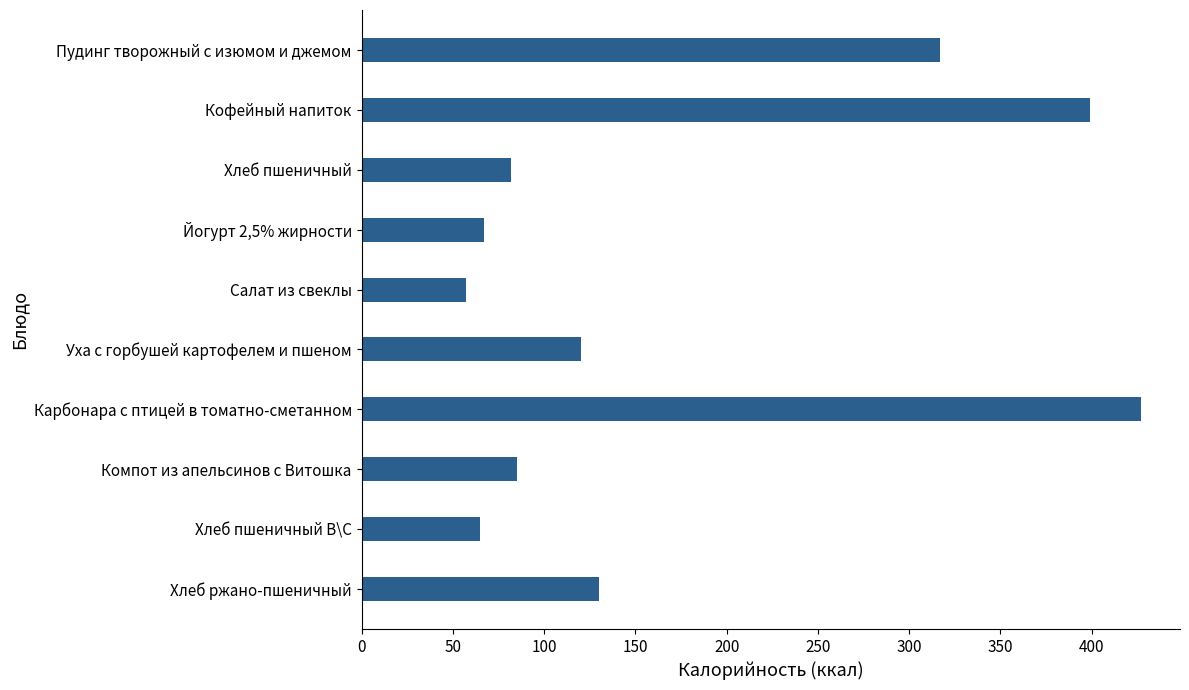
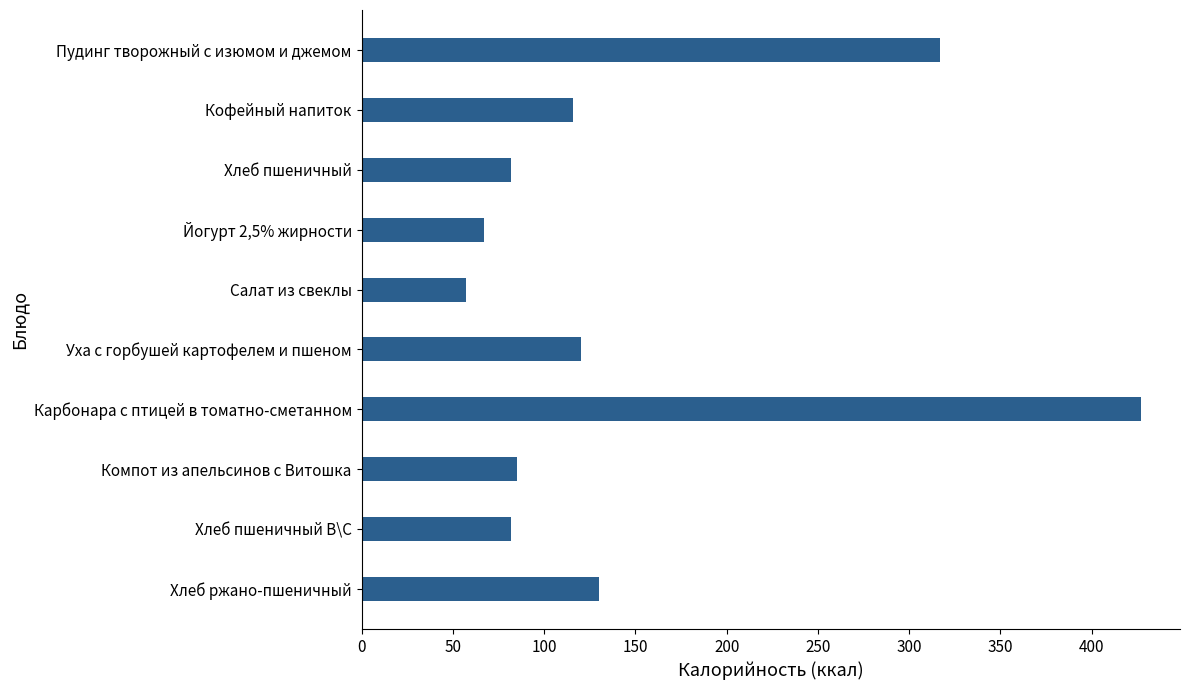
  {
    "Пудинг творожный с изюмом и джемом": 317,
-   "Кофейный напиток": 399,
+   "Кофейный напиток": 116,
    "Хлеб пшеничный": 82,
    "Йогурт 2,5% жирности": 67,
    "Салат из свеклы": 57,
    "Уха с горбушей картофелем и пшеном": 120,
    "Карбонара с птицей в томатно-сметанном": 427,
    "Компот из апельсинов с Витошка": 85,
-   "Хлеб пшеничный В\\С": 65,
+   "Хлеб пшеничный В\\С": 82,
    "Хлеб ржано-пшеничный": 130
  }
